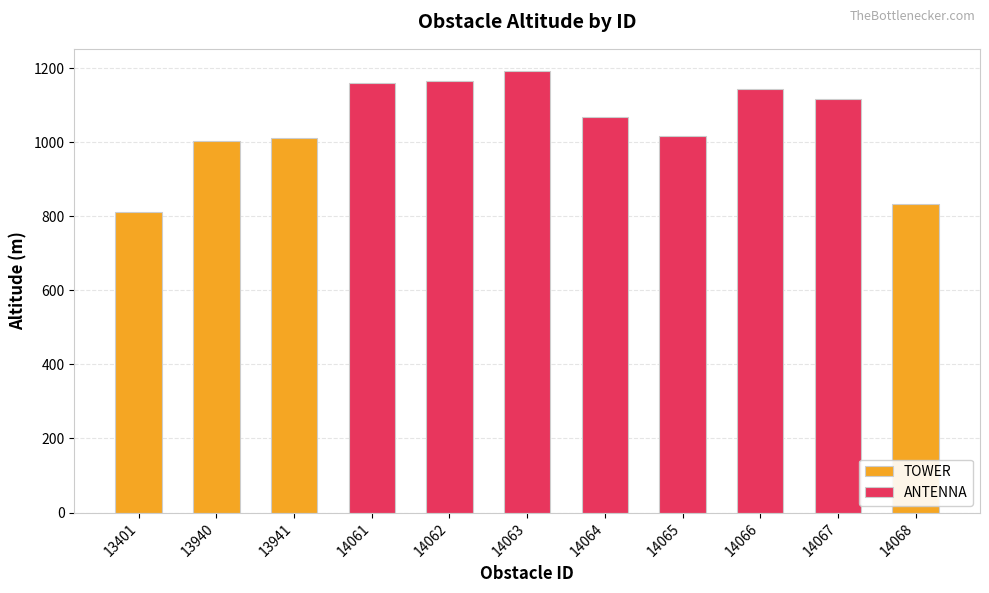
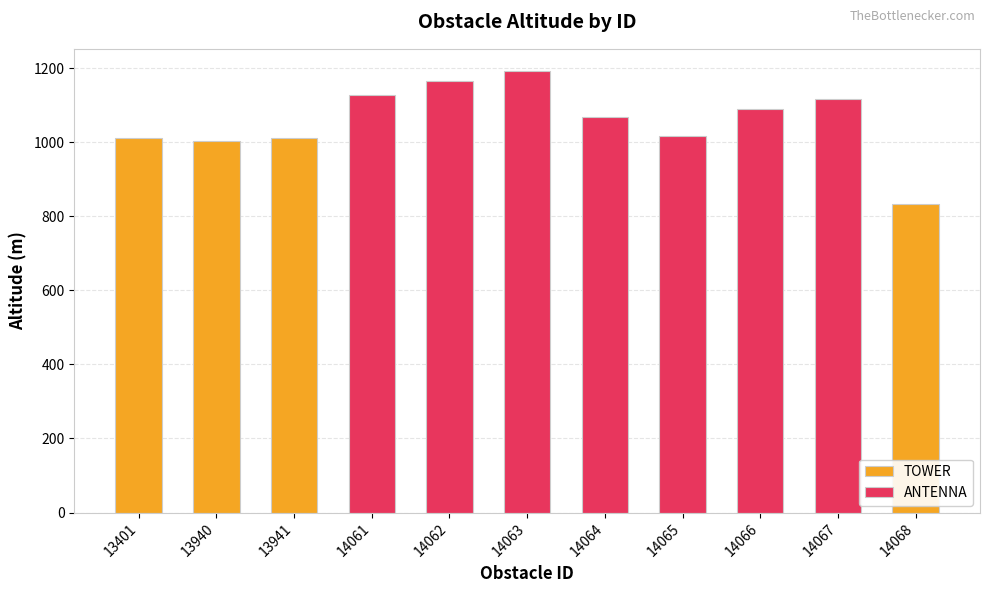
  {
    "TOWER": {
-     "13401": 810,
+     "13401": 1010,
      "13940": 1000,
      "13941": 1010,
      "14068": 830
    },
    "ANTENNA": {
-     "14061": 1160,
+     "14061": 1130,
      "14062": 1170,
      "14063": 1190,
      "14064": 1070,
      "14065": 1020,
-     "14066": 1140,
+     "14066": 1090,
      "14067": 1120
    }
  }
